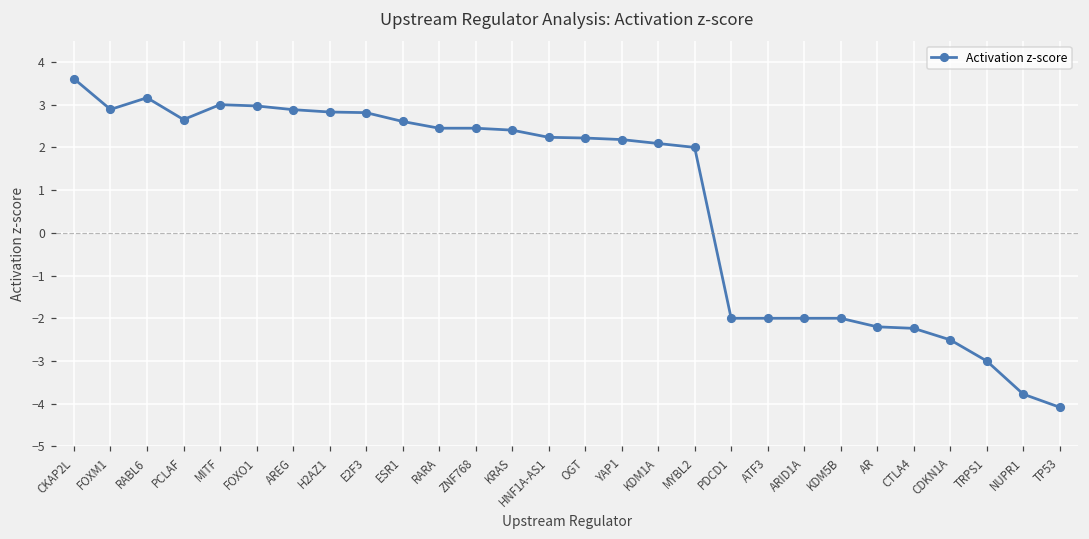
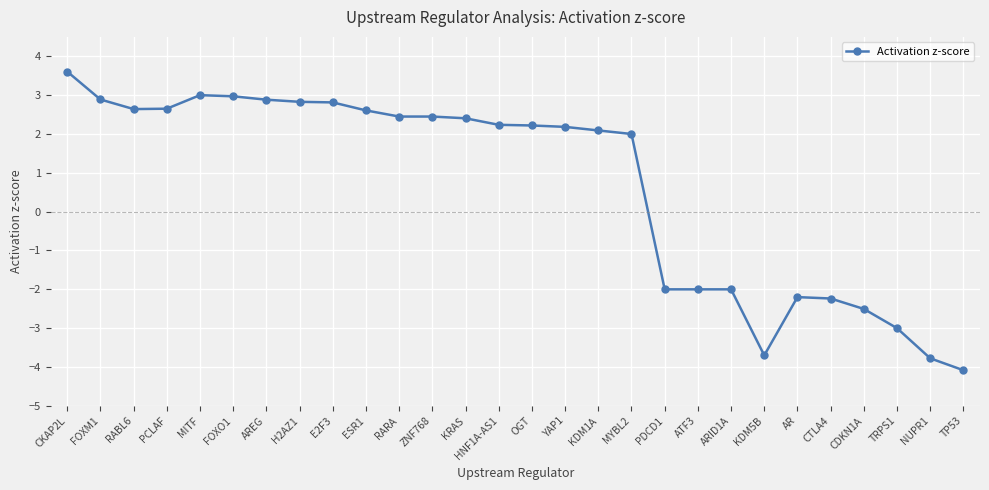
  {
    "CKAP2L": 3.6,
    "FOXM1": 2.9,
-   "RABL6": 3.2,
+   "RABL6": 2.6,
    "PCLAF": 2.7,
    "MITF": 3.0,
    "FOXO1": 3.0,
    "AREG": 2.9,
    "H2AZ1": 2.8,
    "E2F3": 2.8,
    "ESR1": 2.6,
    "RARA": 2.4,
    "ZNF768": 2.4,
    "KRAS": 2.4,
    "HNF1A-AS1": 2.2,
    "OGT": 2.2,
    "YAP1": 2.2,
    "KDM1A": 2.1,
    "MYBL2": 2.0,
    "PDCD1": -2.0,
    "ATF3": -2.0,
    "ARID1A": -2.0,
-   "KDM5B": -2.0,
+   "KDM5B": -3.7,
    "AR": -2.2,
    "CTLA4": -2.2,
    "CDKN1A": -2.5,
    "TRPS1": -3.0,
    "NUPR1": -3.8,
    "TP53": -4.1
  }
